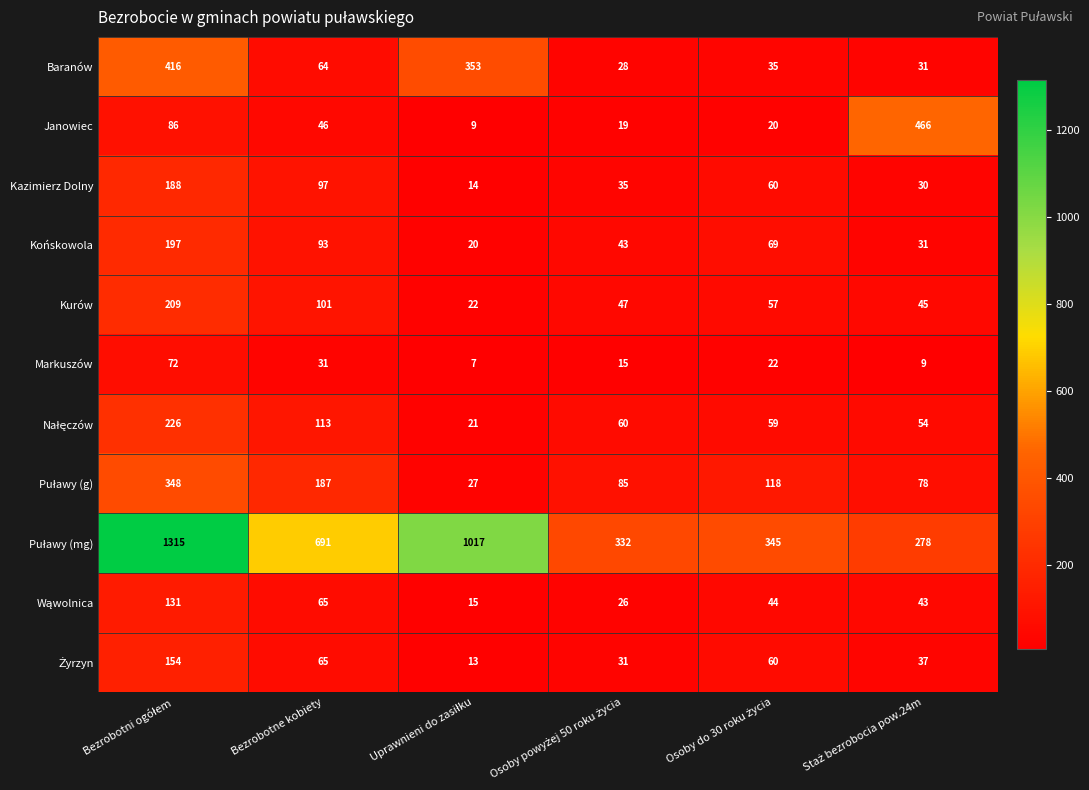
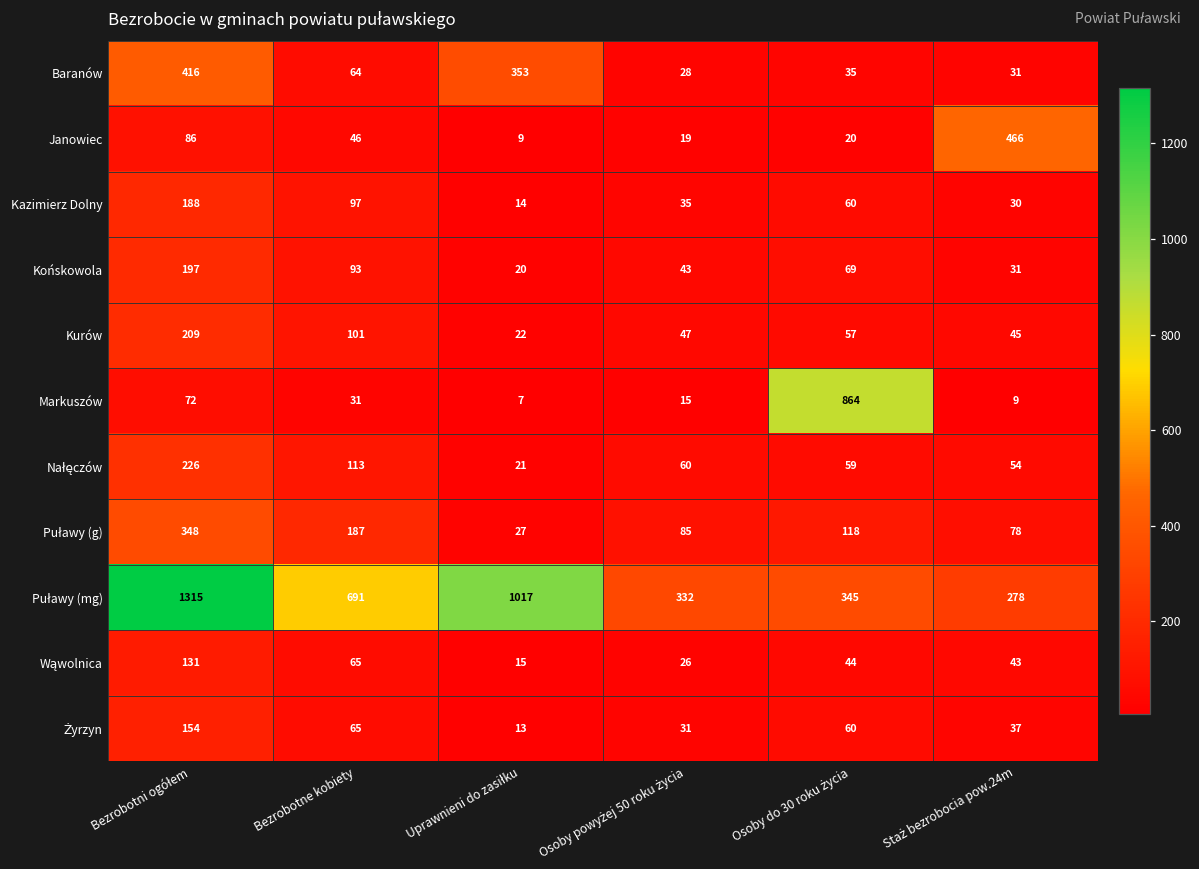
  {
    "Baranów": {
      "Bezrobotni ogółem": 416,
      "Bezrobotne kobiety": 64,
      "Uprawnieni do zasiłku": 353,
      "Osoby powyżej 50 roku życia": 28,
      "Osoby do 30 roku życia": 35,
      "Staż bezrobocia pow.24m": 31
    },
    "Janowiec": {
      "Bezrobotni ogółem": 86,
      "Bezrobotne kobiety": 46,
      "Uprawnieni do zasiłku": 9,
      "Osoby powyżej 50 roku życia": 19,
      "Osoby do 30 roku życia": 20,
      "Staż bezrobocia pow.24m": 466
    },
    "Kazimierz Dolny": {
      "Bezrobotni ogółem": 188,
      "Bezrobotne kobiety": 97,
      "Uprawnieni do zasiłku": 14,
      "Osoby powyżej 50 roku życia": 35,
      "Osoby do 30 roku życia": 60,
      "Staż bezrobocia pow.24m": 30
    },
    "Końskowola": {
      "Bezrobotni ogółem": 197,
      "Bezrobotne kobiety": 93,
      "Uprawnieni do zasiłku": 20,
      "Osoby powyżej 50 roku życia": 43,
      "Osoby do 30 roku życia": 69,
      "Staż bezrobocia pow.24m": 31
    },
    "Kurów": {
      "Bezrobotni ogółem": 209,
      "Bezrobotne kobiety": 101,
      "Uprawnieni do zasiłku": 22,
      "Osoby powyżej 50 roku życia": 47,
      "Osoby do 30 roku życia": 57,
      "Staż bezrobocia pow.24m": 45
    },
    "Markuszów": {
      "Bezrobotni ogółem": 72,
      "Bezrobotne kobiety": 31,
      "Uprawnieni do zasiłku": 7,
      "Osoby powyżej 50 roku życia": 15,
-     "Osoby do 30 roku życia": 22,
+     "Osoby do 30 roku życia": 864,
      "Staż bezrobocia pow.24m": 9
    },
    "Nałęczów": {
      "Bezrobotni ogółem": 226,
      "Bezrobotne kobiety": 113,
      "Uprawnieni do zasiłku": 21,
      "Osoby powyżej 50 roku życia": 60,
      "Osoby do 30 roku życia": 59,
      "Staż bezrobocia pow.24m": 54
    },
    "Puławy (g)": {
      "Bezrobotni ogółem": 348,
      "Bezrobotne kobiety": 187,
      "Uprawnieni do zasiłku": 27,
      "Osoby powyżej 50 roku życia": 85,
      "Osoby do 30 roku życia": 118,
      "Staż bezrobocia pow.24m": 78
    },
    "Puławy (mg)": {
      "Bezrobotni ogółem": 1315,
      "Bezrobotne kobiety": 691,
      "Uprawnieni do zasiłku": 1017,
      "Osoby powyżej 50 roku życia": 332,
      "Osoby do 30 roku życia": 345,
      "Staż bezrobocia pow.24m": 278
    },
    "Wąwolnica": {
      "Bezrobotni ogółem": 131,
      "Bezrobotne kobiety": 65,
      "Uprawnieni do zasiłku": 15,
      "Osoby powyżej 50 roku życia": 26,
      "Osoby do 30 roku życia": 44,
      "Staż bezrobocia pow.24m": 43
    },
    "Żyrzyn": {
      "Bezrobotni ogółem": 154,
      "Bezrobotne kobiety": 65,
      "Uprawnieni do zasiłku": 13,
      "Osoby powyżej 50 roku życia": 31,
      "Osoby do 30 roku życia": 60,
      "Staż bezrobocia pow.24m": 37
    }
  }
